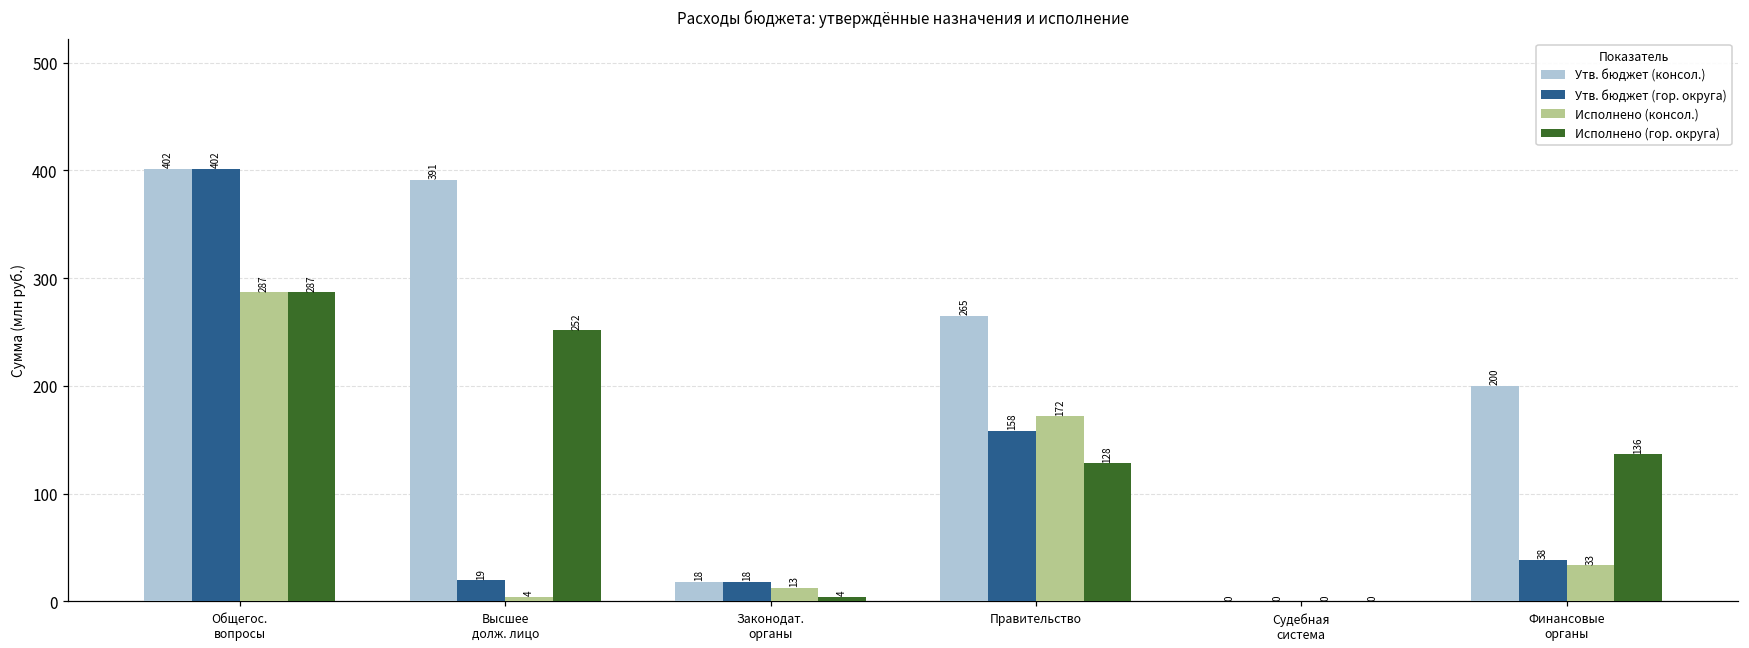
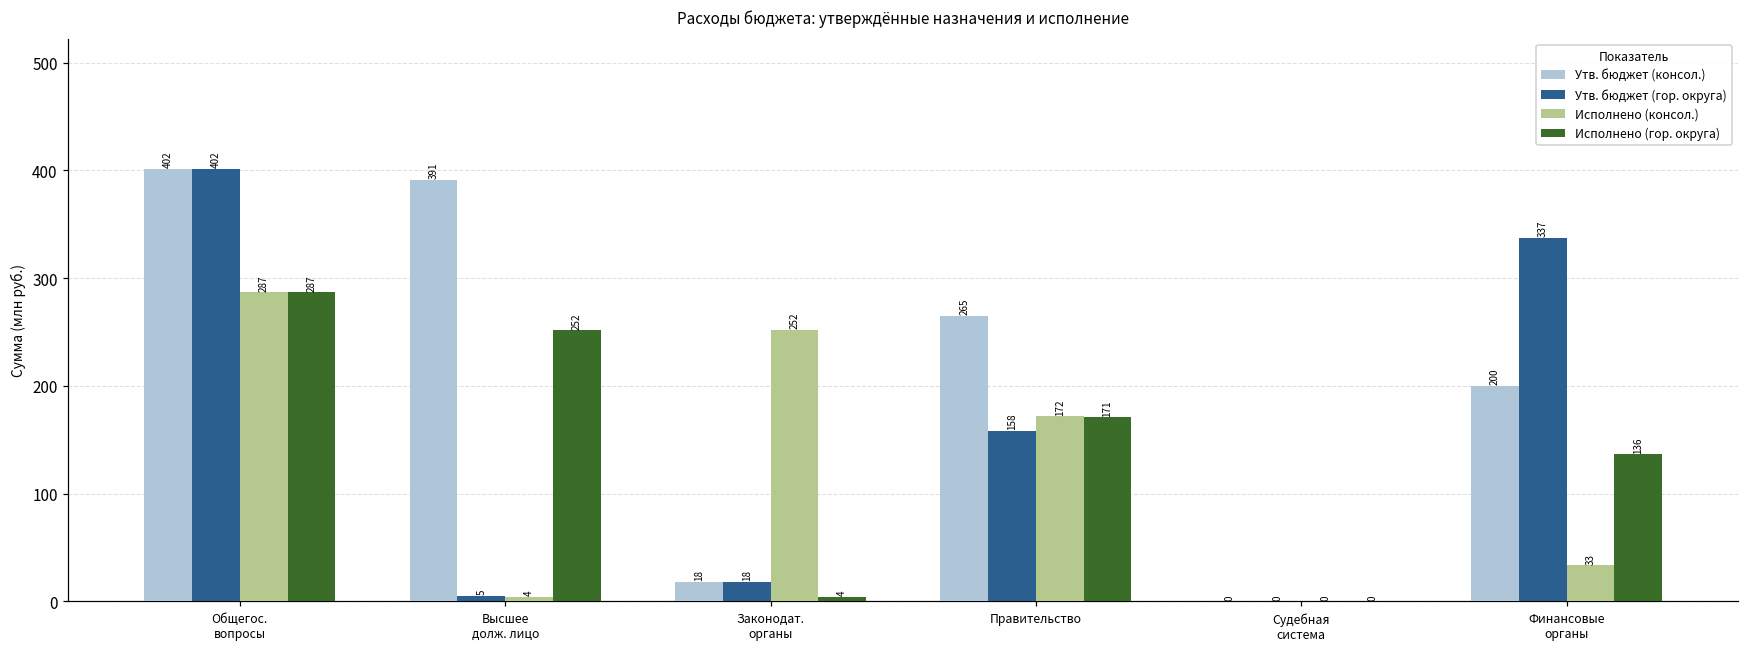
  {
    "Утв. бюджет (консол.)": {
      "Общегос. вопросы": 402,
      "Высшее долж. лицо": 391,
      "Законодат. органы": 18,
      "Правительство": 265,
      "Судебная система": 0,
      "Финансовые органы": 200
    },
    "Утв. бюджет (гор. округа)": {
      "Общегос. вопросы": 402,
-     "Высшее долж. лицо": 19,
+     "Высшее долж. лицо": 5,
      "Законодат. органы": 18,
      "Правительство": 158,
      "Судебная система": 0,
-     "Финансовые органы": 38
+     "Финансовые органы": 337
    },
    "Исполнено (консол.)": {
      "Общегос. вопросы": 287,
      "Высшее долж. лицо": 4,
-     "Законодат. органы": 13,
+     "Законодат. органы": 252,
      "Правительство": 172,
      "Судебная система": 0,
      "Финансовые органы": 33
    },
    "Исполнено (гор. округа)": {
      "Общегос. вопросы": 287,
      "Высшее долж. лицо": 252,
      "Законодат. органы": 4,
-     "Правительство": 128,
+     "Правительство": 171,
      "Судебная система": 0,
      "Финансовые органы": 136
    }
  }
